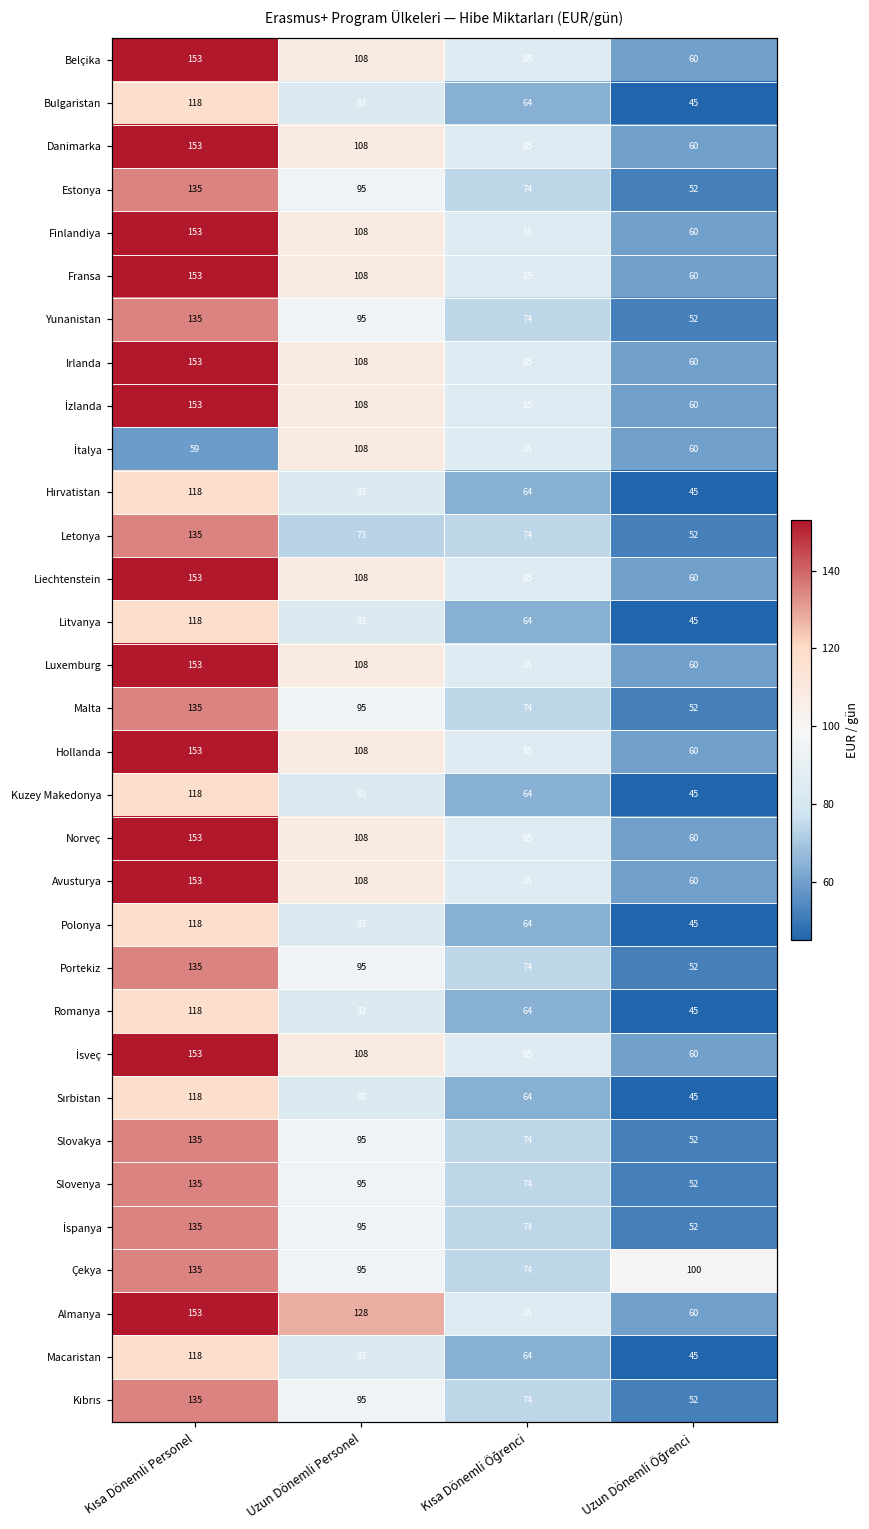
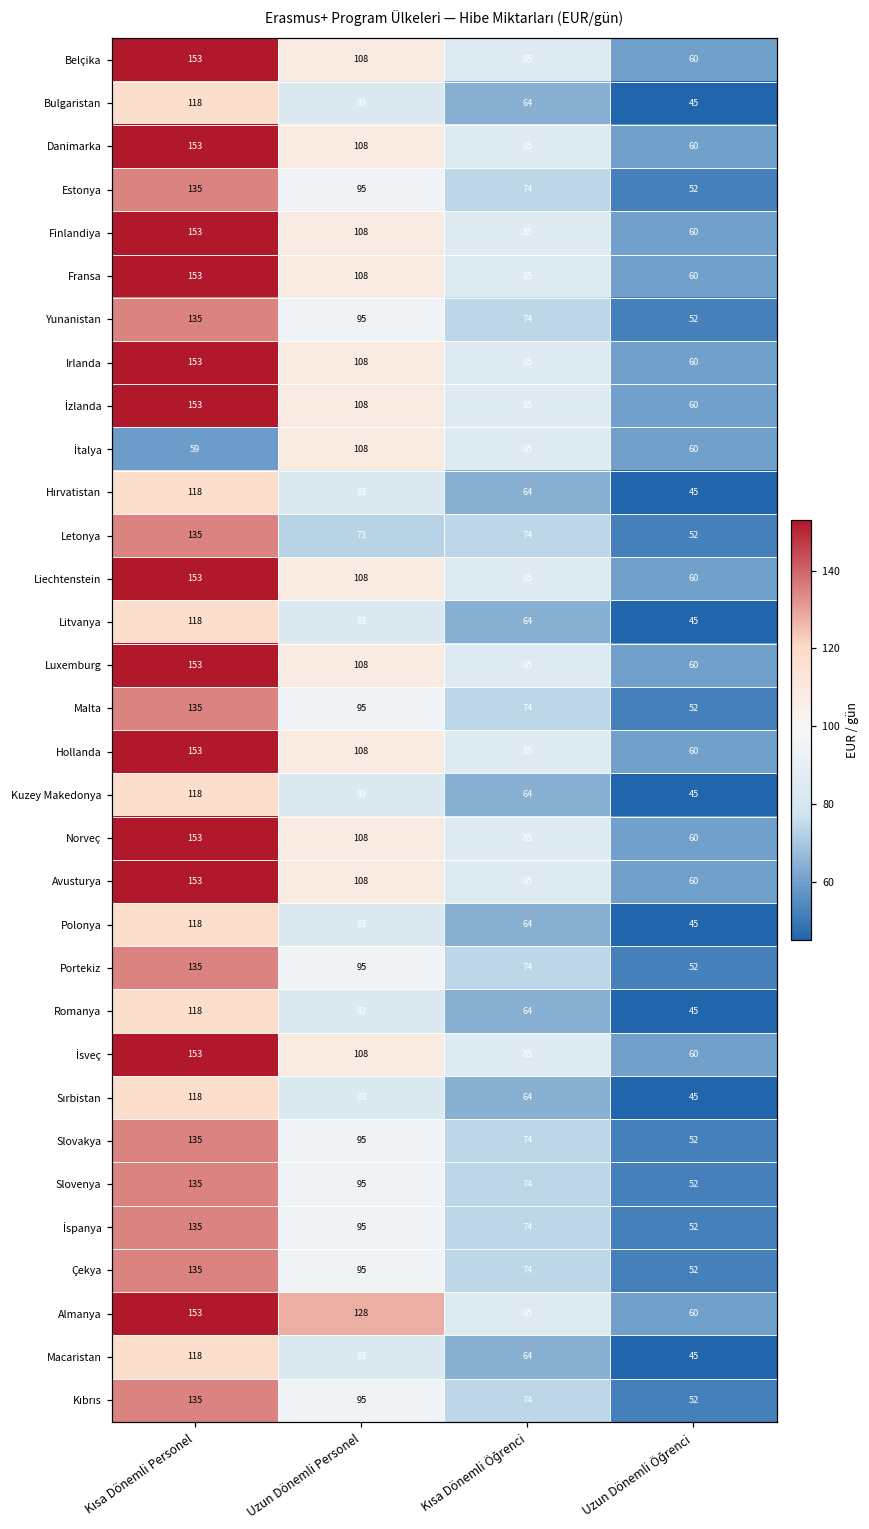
  {
    "Belçika": {
      "Kısa Dönemli Personel": 153,
      "Uzun Dönemli Personel": 108,
      "Uzun Dönemli Öğrenci": 60
    },
    "Bulgaristan": {
      "Kısa Dönemli Personel": 118,
      "Kısa Dönemli Öğrenci": 64,
      "Uzun Dönemli Öğrenci": 45
    },
    "Danimarka": {
      "Kısa Dönemli Personel": 153,
      "Uzun Dönemli Personel": 108,
      "Uzun Dönemli Öğrenci": 60
    },
    "Estonya": {
      "Kısa Dönemli Personel": 135,
      "Uzun Dönemli Personel": 95,
      "Kısa Dönemli Öğrenci": 74,
      "Uzun Dönemli Öğrenci": 52
    },
    "Finlandiya": {
      "Kısa Dönemli Personel": 153,
      "Uzun Dönemli Personel": 108,
      "Uzun Dönemli Öğrenci": 60
    },
    "Fransa": {
      "Kısa Dönemli Personel": 153,
      "Uzun Dönemli Personel": 108,
      "Uzun Dönemli Öğrenci": 60
    },
    "Yunanistan": {
      "Kısa Dönemli Personel": 135,
      "Uzun Dönemli Personel": 95,
      "Kısa Dönemli Öğrenci": 74,
      "Uzun Dönemli Öğrenci": 52
    },
    "Irlanda": {
      "Kısa Dönemli Personel": 153,
      "Uzun Dönemli Personel": 108,
      "Uzun Dönemli Öğrenci": 60
    },
    "İzlanda": {
      "Kısa Dönemli Personel": 153,
      "Uzun Dönemli Personel": 108,
      "Uzun Dönemli Öğrenci": 60
    },
    "İtalya": {
      "Kısa Dönemli Personel": 59,
      "Uzun Dönemli Personel": 108,
      "Uzun Dönemli Öğrenci": 60
    },
    "Hırvatistan": {
      "Kısa Dönemli Personel": 118,
      "Kısa Dönemli Öğrenci": 64,
      "Uzun Dönemli Öğrenci": 45
    },
    "Letonya": {
      "Kısa Dönemli Personel": 135,
      "Uzun Dönemli Personel": 73,
      "Kısa Dönemli Öğrenci": 74,
      "Uzun Dönemli Öğrenci": 52
    },
    "Liechtenstein": {
      "Kısa Dönemli Personel": 153,
      "Uzun Dönemli Personel": 108,
      "Uzun Dönemli Öğrenci": 60
    },
    "Litvanya": {
      "Kısa Dönemli Personel": 118,
      "Kısa Dönemli Öğrenci": 64,
      "Uzun Dönemli Öğrenci": 45
    },
    "Luxemburg": {
      "Kısa Dönemli Personel": 153,
      "Uzun Dönemli Personel": 108,
      "Uzun Dönemli Öğrenci": 60
    },
    "Malta": {
      "Kısa Dönemli Personel": 135,
      "Uzun Dönemli Personel": 95,
      "Kısa Dönemli Öğrenci": 74,
      "Uzun Dönemli Öğrenci": 52
    },
    "Hollanda": {
      "Kısa Dönemli Personel": 153,
      "Uzun Dönemli Personel": 108,
      "Uzun Dönemli Öğrenci": 60
    },
    "Kuzey Makedonya": {
      "Kısa Dönemli Personel": 118,
      "Kısa Dönemli Öğrenci": 64,
      "Uzun Dönemli Öğrenci": 45
    },
    "Norveç": {
      "Kısa Dönemli Personel": 153,
      "Uzun Dönemli Personel": 108,
      "Uzun Dönemli Öğrenci": 60
    },
    "Avusturya": {
      "Kısa Dönemli Personel": 153,
      "Uzun Dönemli Personel": 108,
      "Uzun Dönemli Öğrenci": 60
    },
    "Polonya": {
      "Kısa Dönemli Personel": 118,
      "Kısa Dönemli Öğrenci": 64,
      "Uzun Dönemli Öğrenci": 45
    },
    "Portekiz": {
      "Kısa Dönemli Personel": 135,
      "Uzun Dönemli Personel": 95,
      "Kısa Dönemli Öğrenci": 74,
      "Uzun Dönemli Öğrenci": 52
    },
    "Romanya": {
      "Kısa Dönemli Personel": 118,
      "Kısa Dönemli Öğrenci": 64,
      "Uzun Dönemli Öğrenci": 45
    },
    "İsveç": {
      "Kısa Dönemli Personel": 153,
      "Uzun Dönemli Personel": 108,
      "Uzun Dönemli Öğrenci": 60
    },
    "Sırbistan": {
      "Kısa Dönemli Personel": 118,
      "Kısa Dönemli Öğrenci": 64,
      "Uzun Dönemli Öğrenci": 45
    },
    "Slovakya": {
      "Kısa Dönemli Personel": 135,
      "Uzun Dönemli Personel": 95,
      "Kısa Dönemli Öğrenci": 74,
      "Uzun Dönemli Öğrenci": 52
    },
    "Slovenya": {
      "Kısa Dönemli Personel": 135,
      "Uzun Dönemli Personel": 95,
      "Kısa Dönemli Öğrenci": 74,
      "Uzun Dönemli Öğrenci": 52
    },
    "İspanya": {
      "Kısa Dönemli Personel": 135,
      "Uzun Dönemli Personel": 95,
      "Kısa Dönemli Öğrenci": 74,
      "Uzun Dönemli Öğrenci": 52
    },
    "Çekya": {
      "Kısa Dönemli Personel": 135,
      "Uzun Dönemli Personel": 95,
      "Kısa Dönemli Öğrenci": 74,
-     "Uzun Dönemli Öğrenci": 100
+     "Uzun Dönemli Öğrenci": 52
    },
    "Almanya": {
      "Kısa Dönemli Personel": 153,
      "Uzun Dönemli Personel": 128,
      "Uzun Dönemli Öğrenci": 60
    },
    "Macaristan": {
      "Kısa Dönemli Personel": 118,
      "Kısa Dönemli Öğrenci": 64,
      "Uzun Dönemli Öğrenci": 45
    },
    "Kıbrıs": {
      "Kısa Dönemli Personel": 135,
      "Uzun Dönemli Personel": 95,
      "Kısa Dönemli Öğrenci": 74,
      "Uzun Dönemli Öğrenci": 52
    }
  }
